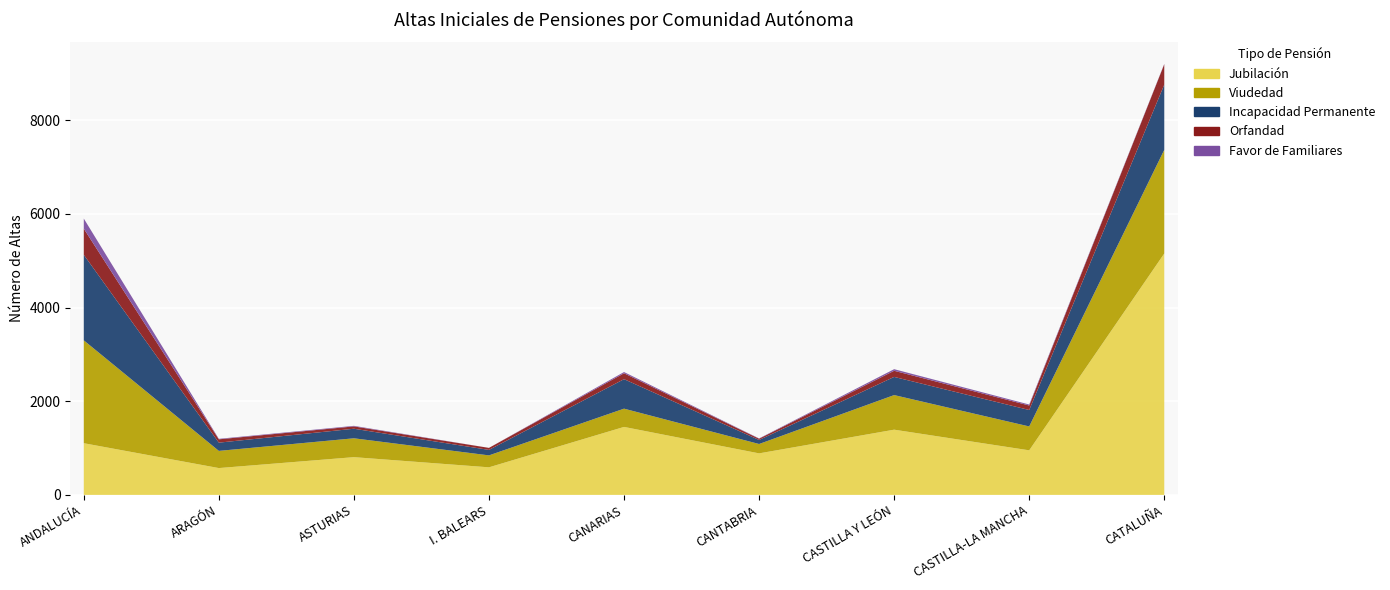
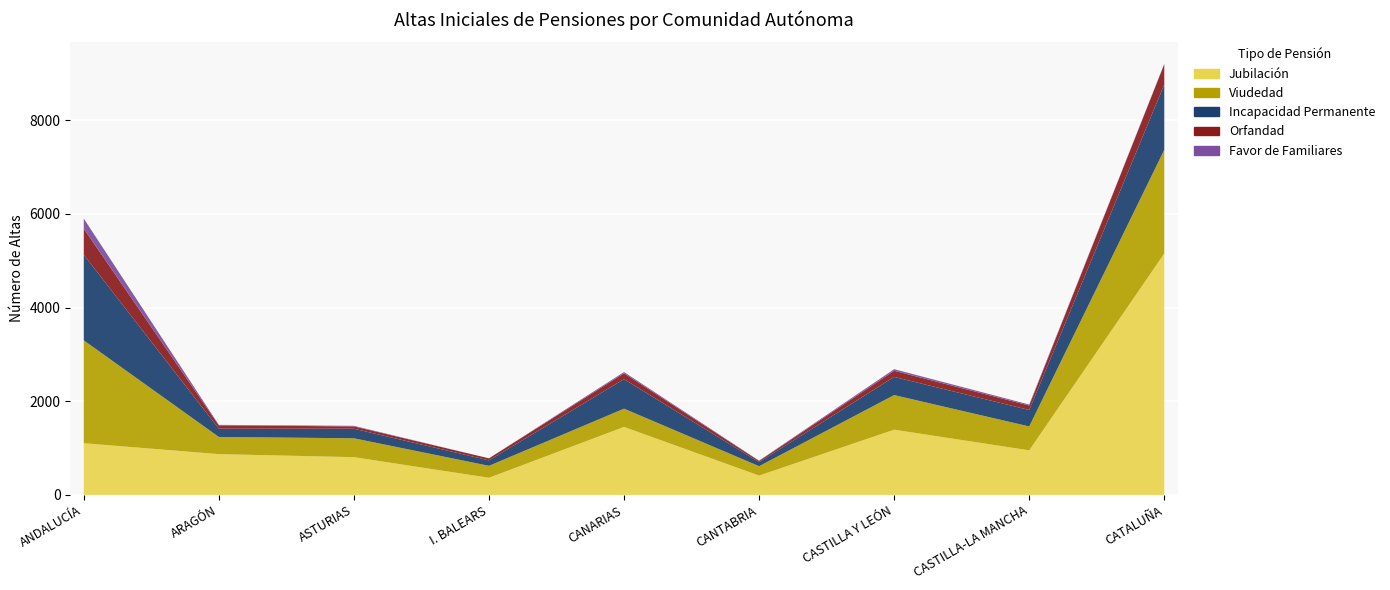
  {
    "Jubilación": {
      "ANDALUCÍA": 1100,
-     "ARAGÓN": 600,
+     "ARAGÓN": 900,
      "ASTURIAS": 800,
-     "I. BALEARS": 600,
+     "I. BALEARS": 400,
      "CANARIAS": 1500,
-     "CANTABRIA": 900,
+     "CANTABRIA": 400,
      "CASTILLA Y LEÓN": 1400,
      "CASTILLA-LA MANCHA": 1000,
      "CATALUÑA": 5200
    }
  }
